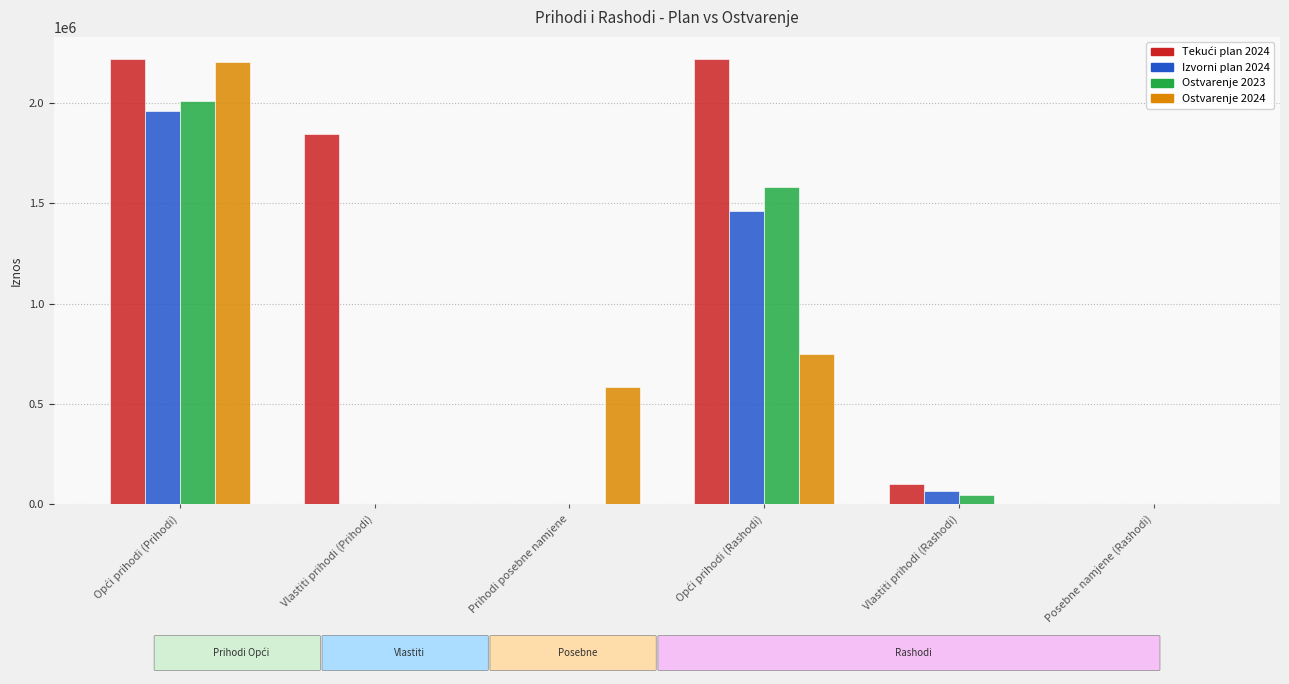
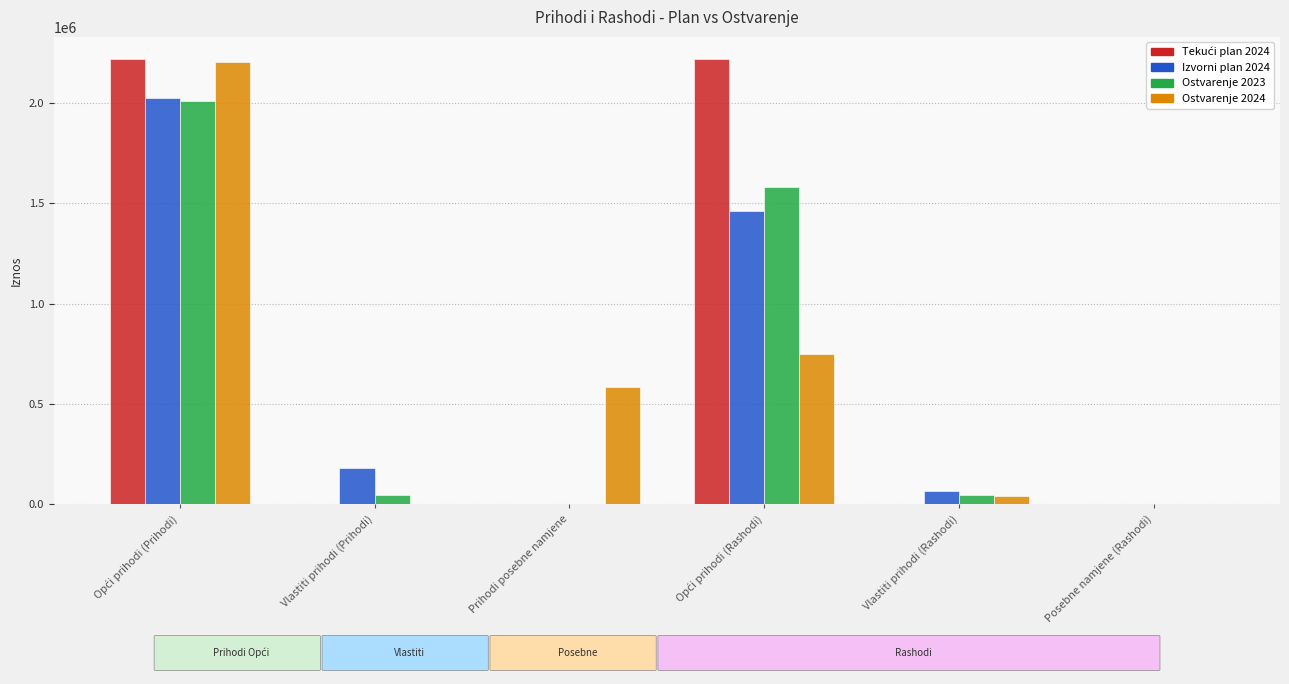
  {
    "Tekući plan 2024": {
      "Opći prihodi (Prihodi)": 2220000,
-     "Vlastiti prihodi (Prihodi)": 1850000,
+     "Vlastiti prihodi (Prihodi)": 0,
      "Opći prihodi (Rashodi)": 2220000,
-     "Vlastiti prihodi (Rashodi)": 100000
+     "Vlastiti prihodi (Rashodi)": 0
    },
    "Izvorni plan 2024": {
-     "Opći prihodi (Prihodi)": 1960000,
-     "Vlastiti prihodi (Prihodi)": 0,
+     "Opći prihodi (Prihodi)": 2020000,
+     "Vlastiti prihodi (Prihodi)": 180000,
      "Prihodi posebne namjene": 0,
      "Opći prihodi (Rashodi)": 1460000,
      "Vlastiti prihodi (Rashodi)": 70000
    },
    "Ostvarenje 2023": {
      "Opći prihodi (Prihodi)": 2010000,
-     "Vlastiti prihodi (Prihodi)": 0,
+     "Vlastiti prihodi (Prihodi)": 50000,
      "Prihodi posebne namjene": 0,
      "Opći prihodi (Rashodi)": 1580000,
      "Vlastiti prihodi (Rashodi)": 50000,
      "Posebne namjene (Rashodi)": 0
    },
    "Ostvarenje 2024": {
      "Opći prihodi (Prihodi)": 2200000,
      "Prihodi posebne namjene": 590000,
      "Opći prihodi (Rashodi)": 750000,
-     "Vlastiti prihodi (Rashodi)": 0,
+     "Vlastiti prihodi (Rashodi)": 40000,
      "Posebne namjene (Rashodi)": 0
    }
  }
